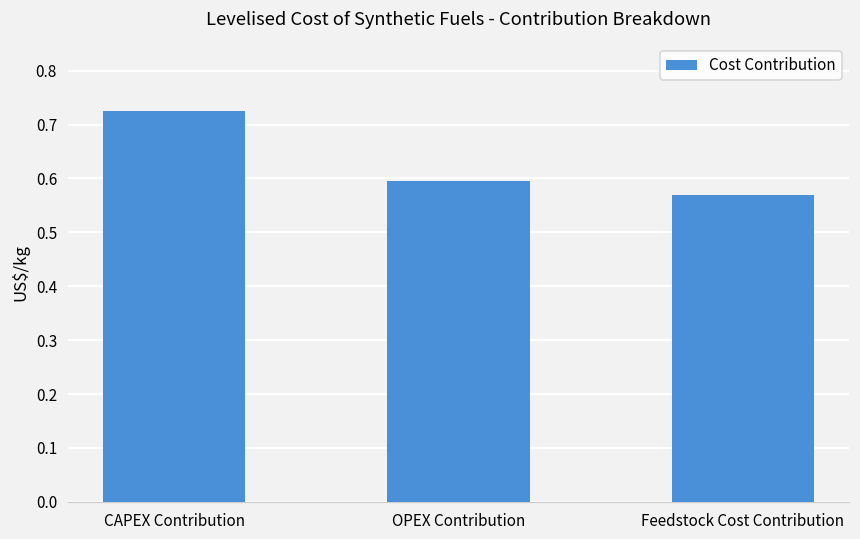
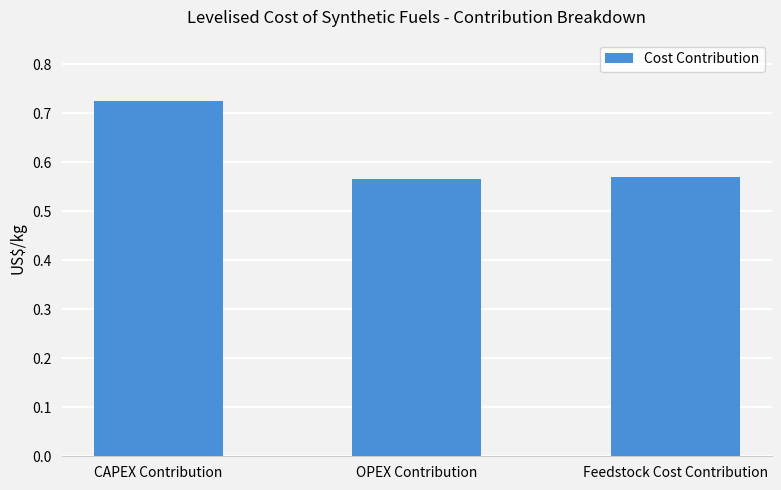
  {
    "CAPEX Contribution": 0.72,
-   "OPEX Contribution": 0.60,
+   "OPEX Contribution": 0.57,
    "Feedstock Cost Contribution": 0.57
  }
